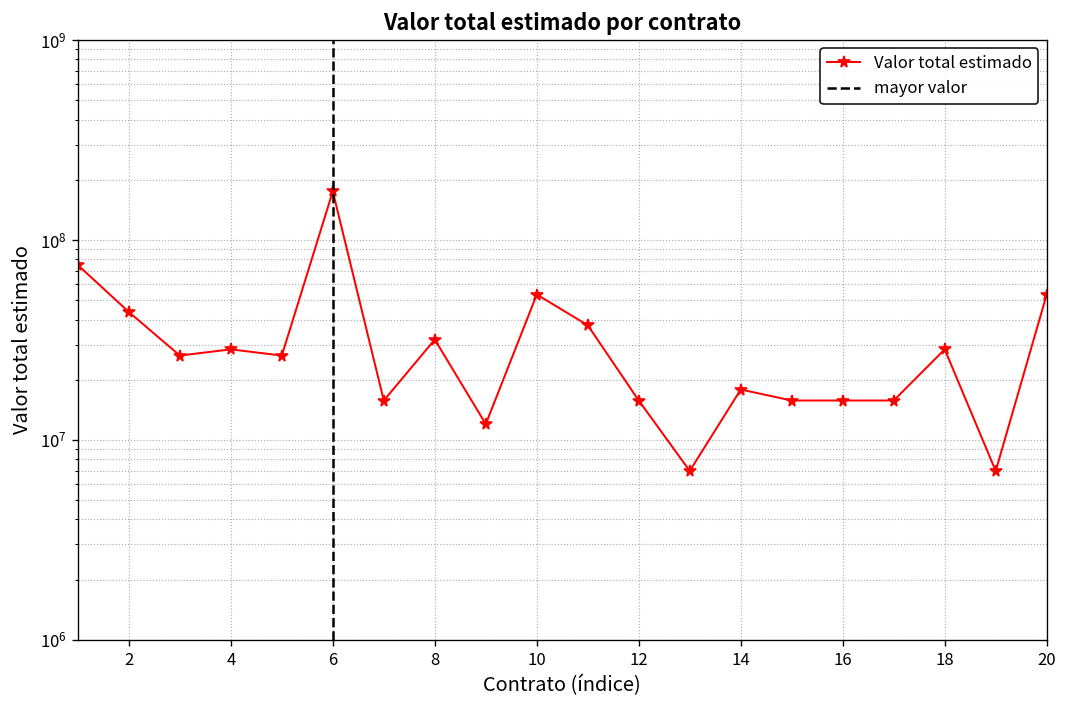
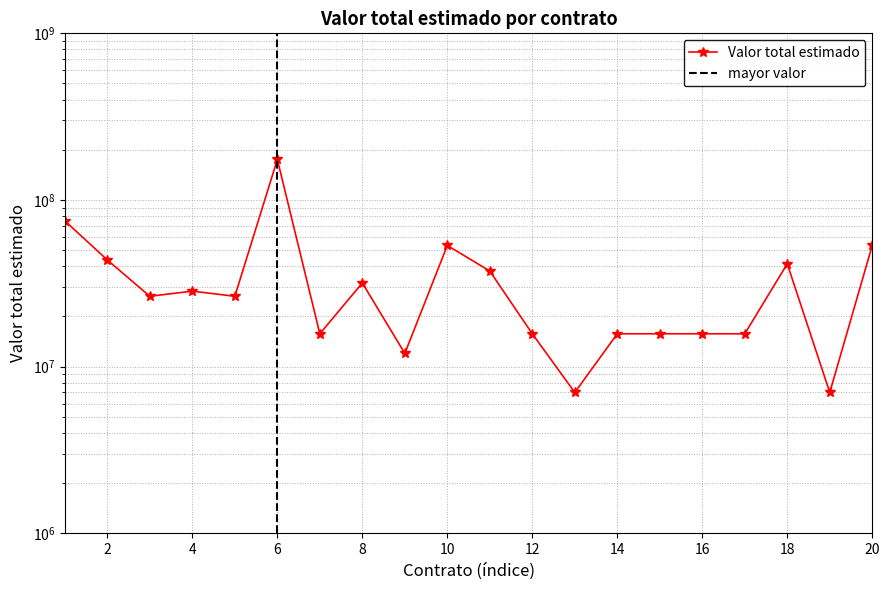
  {
    "2": 44000000,
    "4": 28000000,
    "6": 180000000,
    "8": 32000000,
    "10": 53000000,
    "12": 16000000,
-   "14": 18000000,
+   "14": 16000000,
    "16": 16000000,
-   "18": 28000000,
+   "18": 41000000,
    "20": 53000000
  }
